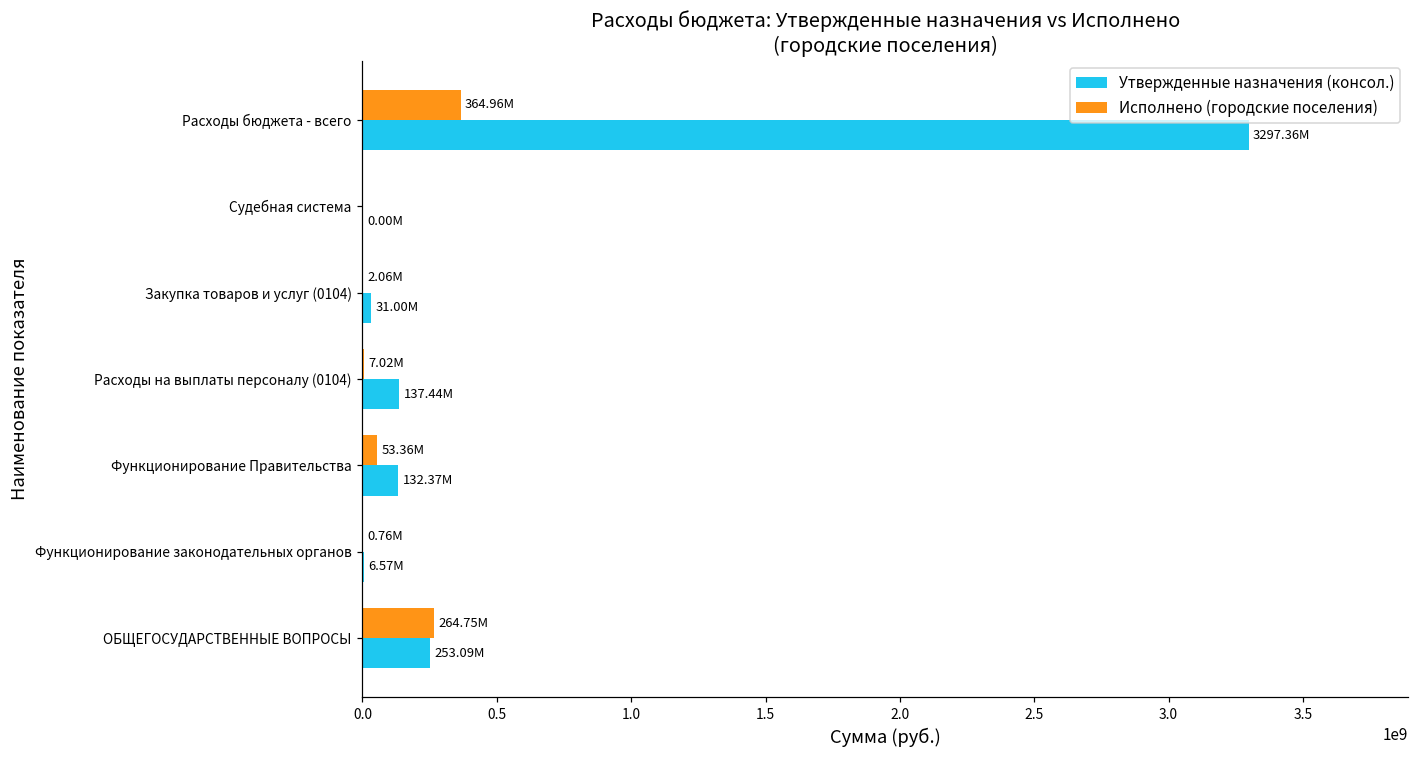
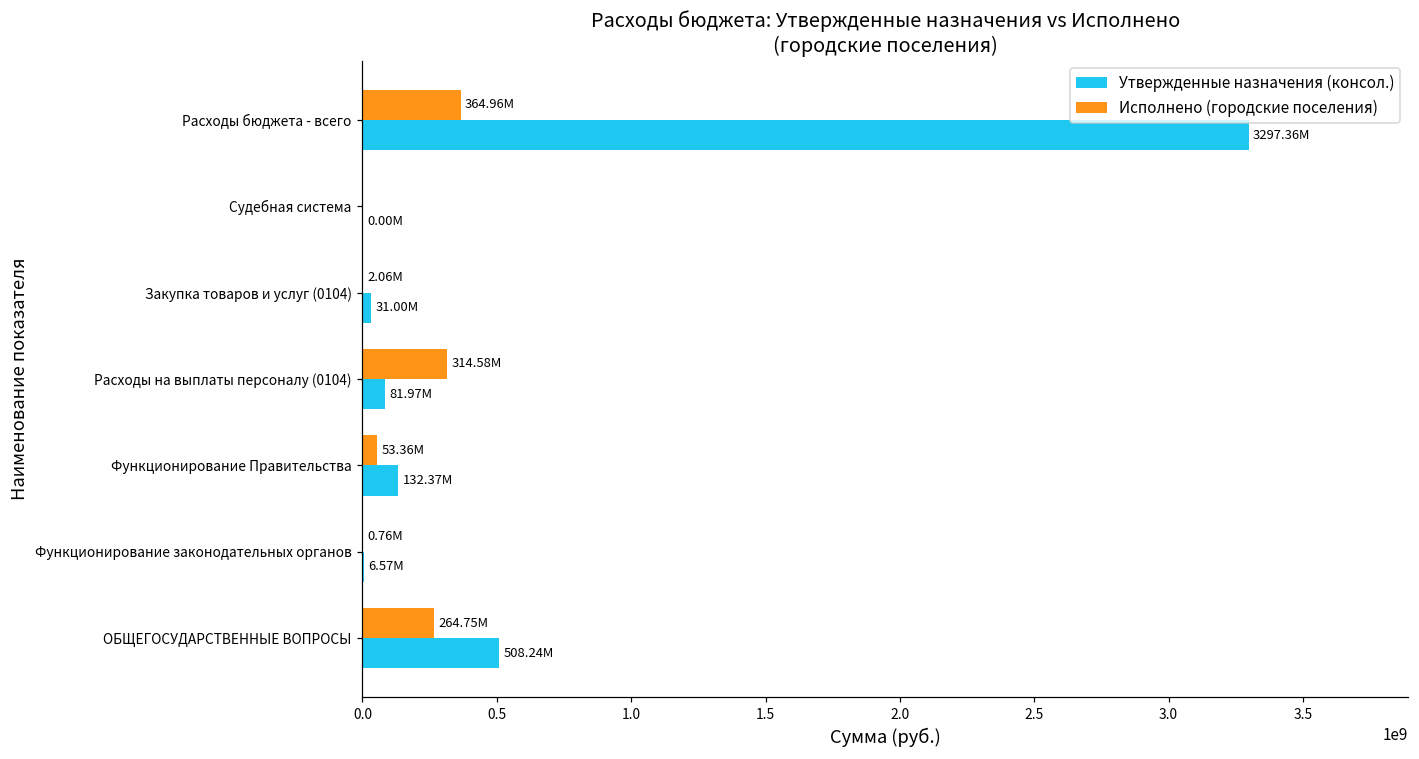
  {
    "Утвержденные назначения (консол.)": {
      "Расходы бюджета - всего": "3297.36M",
      "Закупка товаров и услуг (0104)": "31.00M",
-     "Расходы на выплаты персоналу (0104)": "137.44M",
+     "Расходы на выплаты персоналу (0104)": "81.97M",
      "Функционирование Правительства": "132.37M",
      "Функционирование законодательных органов": "6.57M",
-     "ОБЩЕГОСУДАРСТВЕННЫЕ ВОПРОСЫ": "253.09M"
+     "ОБЩЕГОСУДАРСТВЕННЫЕ ВОПРОСЫ": "508.24M"
    },
    "Исполнено (городские поселения)": {
      "Расходы бюджета - всего": "364.96M",
      "Судебная система": "0.00M",
      "Закупка товаров и услуг (0104)": "2.06M",
-     "Расходы на выплаты персоналу (0104)": "7.02M",
+     "Расходы на выплаты персоналу (0104)": "314.58M",
      "Функционирование Правительства": "53.36M",
      "Функционирование законодательных органов": "0.76M",
      "ОБЩЕГОСУДАРСТВЕННЫЕ ВОПРОСЫ": "264.75M"
    }
  }
